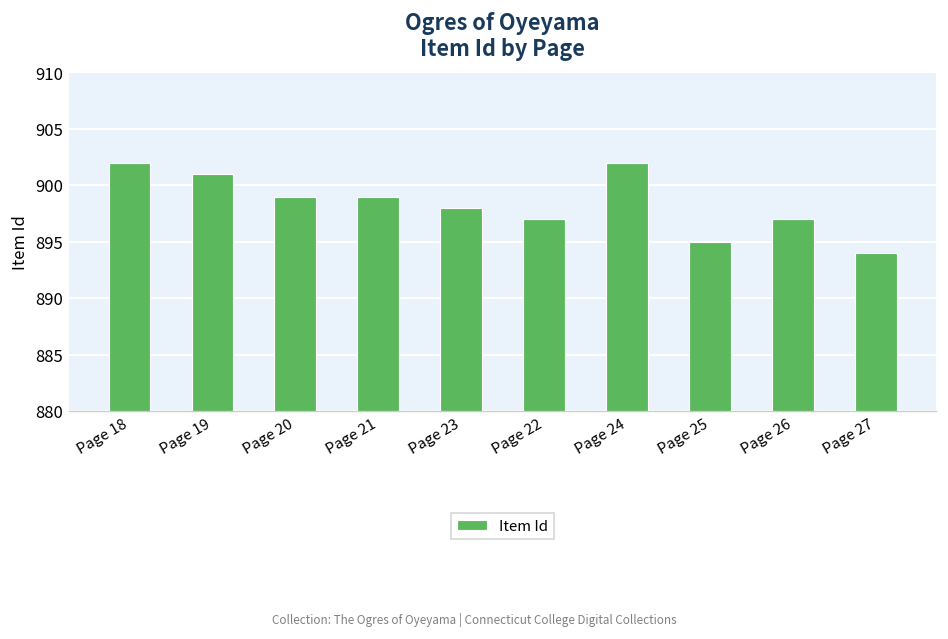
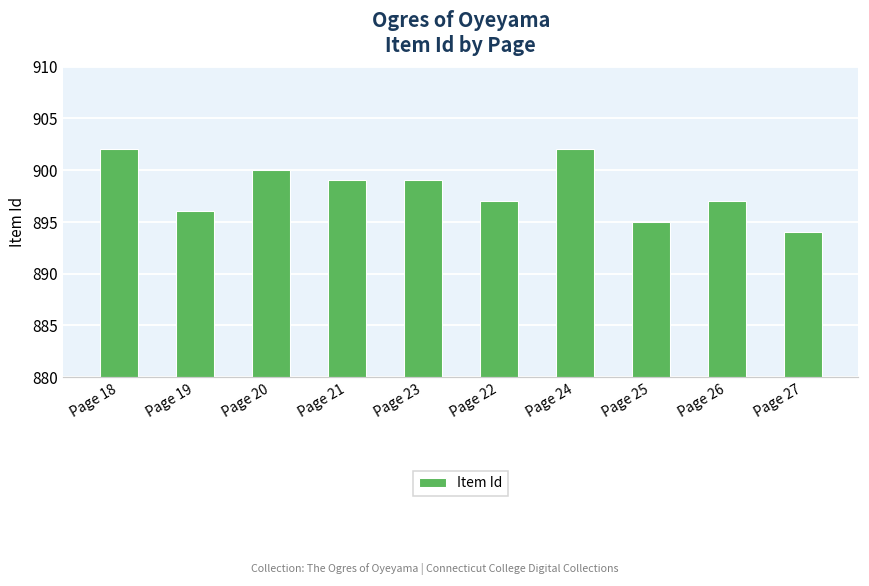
  {
    "Page 18": 902,
-   "Page 19": 901,
-   "Page 20": 899,
+   "Page 19": 896,
+   "Page 20": 900,
    "Page 21": 899,
-   "Page 23": 898,
+   "Page 23": 899,
    "Page 22": 897,
    "Page 24": 902,
    "Page 25": 895,
    "Page 26": 897,
    "Page 27": 894
  }
